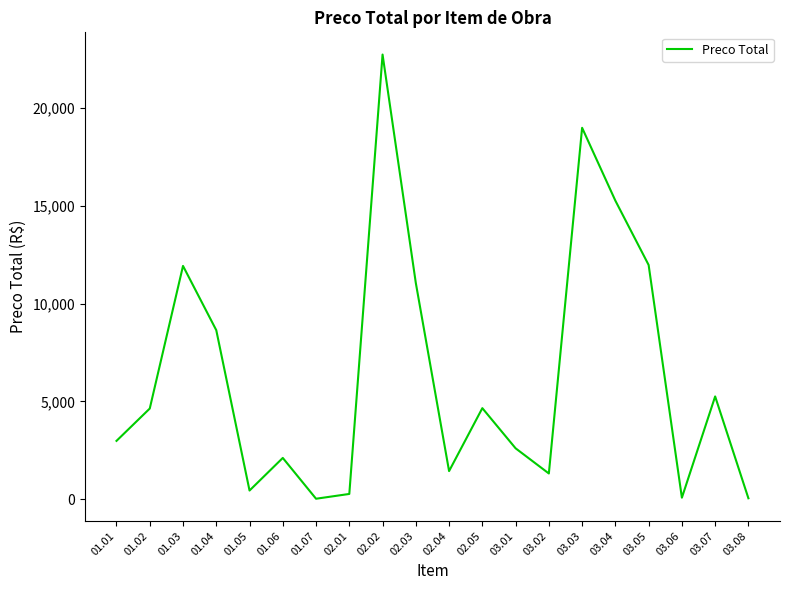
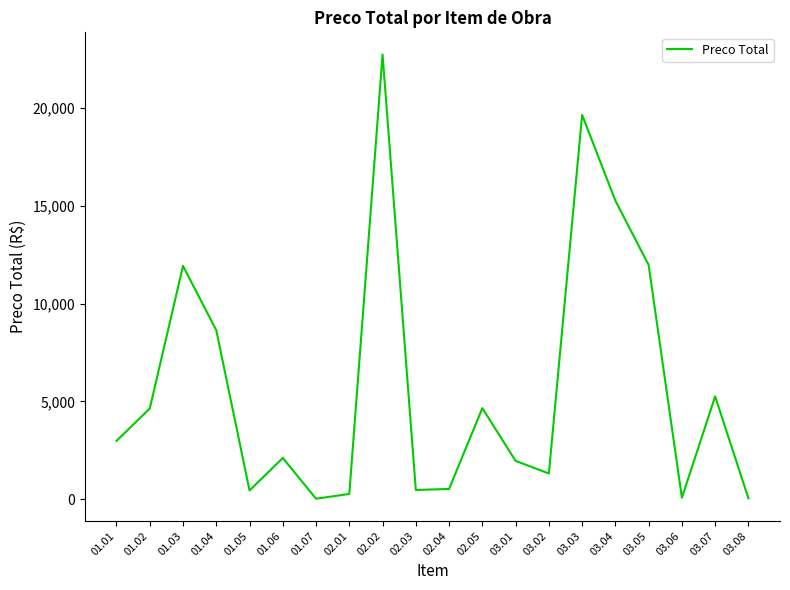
  {
    "01.01": "3,000",
    "01.02": "4,600",
    "01.03": "11,900",
    "01.04": "8,600",
    "01.05": "500",
    "01.06": "2,100",
    "01.07": "0",
    "02.01": "300",
    "02.02": "22,700",
-   "02.03": "11,100",
-   "02.04": "1,400",
+   "02.03": "500",
+   "02.04": "500",
    "02.05": "4,700",
-   "03.01": "2,600",
+   "03.01": "2,000",
    "03.02": "1,300",
-   "03.03": "19,000",
+   "03.03": "19,600",
    "03.04": "15,300",
    "03.05": "12,000",
    "03.06": "100",
    "03.07": "5,300",
    "03.08": "100"
  }
